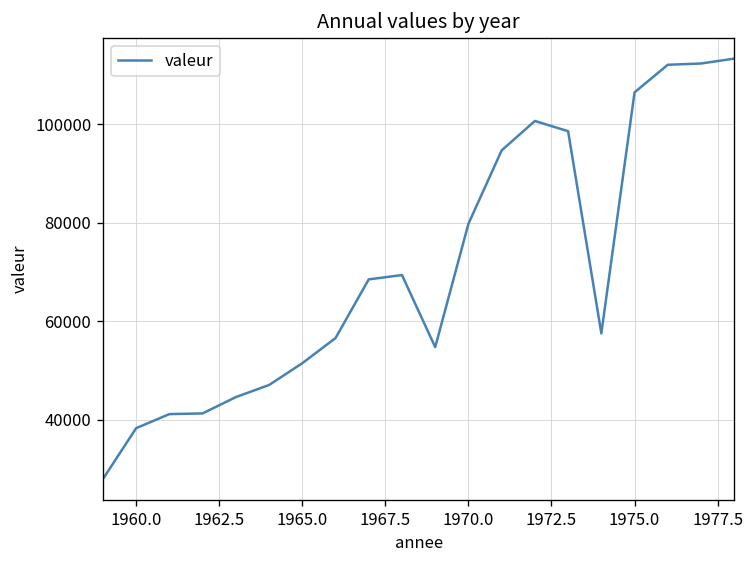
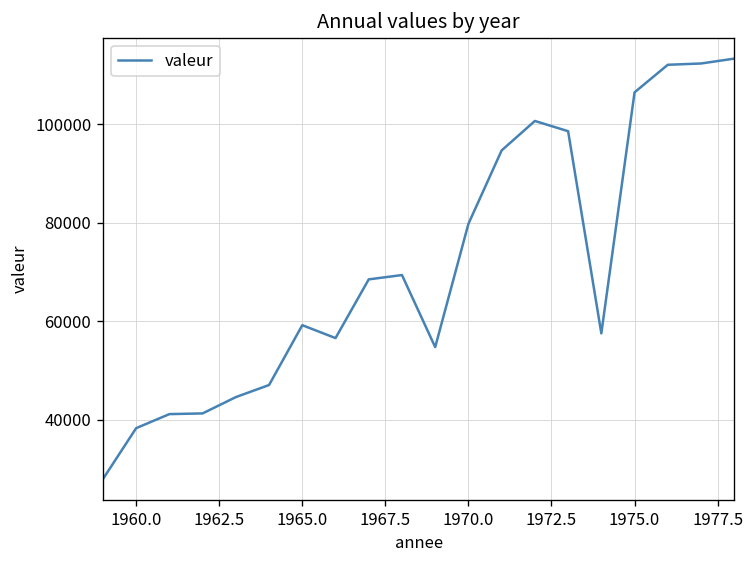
  {
    "1960.0": 38000,
-   "1965.0": 51000,
+   "1965.0": 59000,
    "1970.0": 80000,
    "1975.0": 106000
  }
